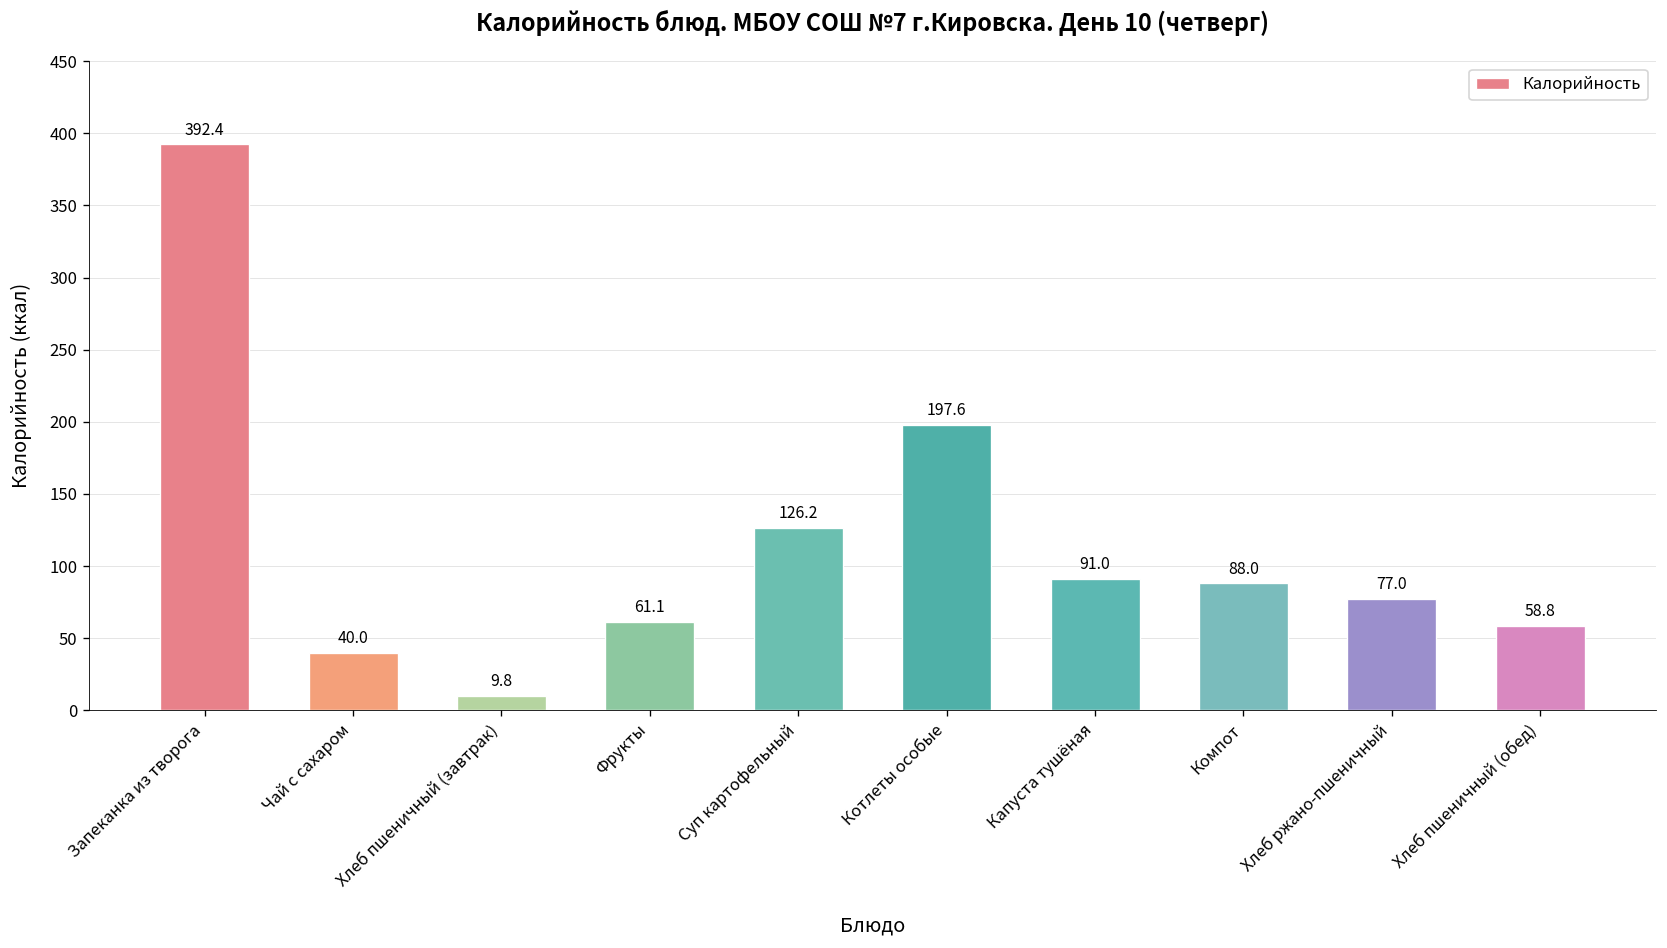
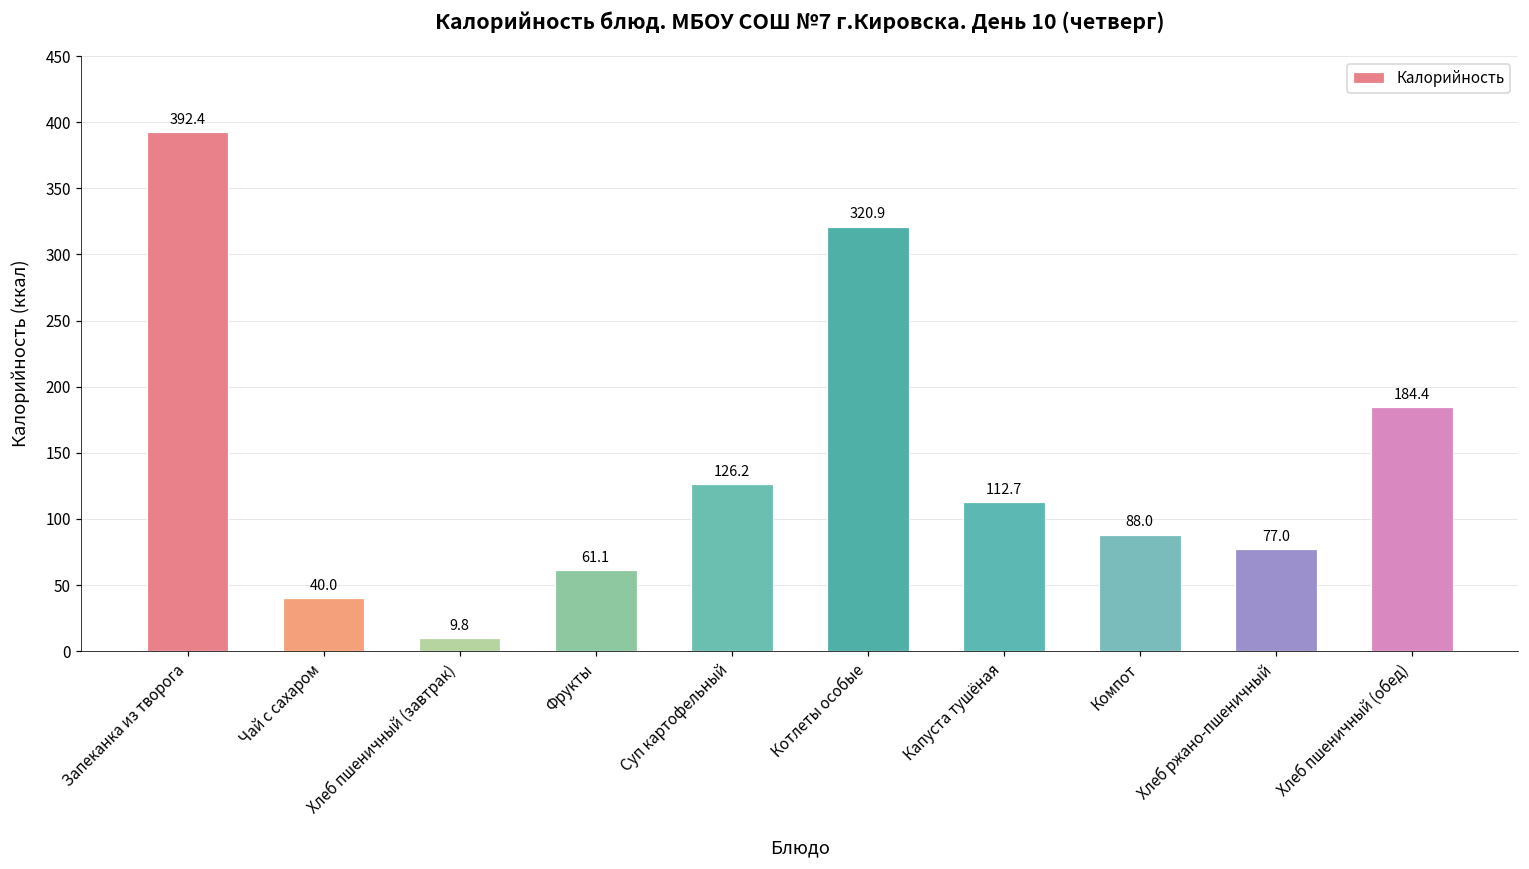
  {
    "Запеканка из творога": 392.4,
    "Чай с сахаром": 40.0,
    "Хлеб пшеничный (завтрак)": 9.8,
    "Фрукты": 61.1,
    "Суп картофельный": 126.2,
-   "Котлеты особые": 197.6,
-   "Капуста тушёная": 91.0,
+   "Котлеты особые": 320.9,
+   "Капуста тушёная": 112.7,
    "Компот": 88.0,
    "Хлеб ржано-пшеничный": 77.0,
-   "Хлеб пшеничный (обед)": 58.8
+   "Хлеб пшеничный (обед)": 184.4
  }
